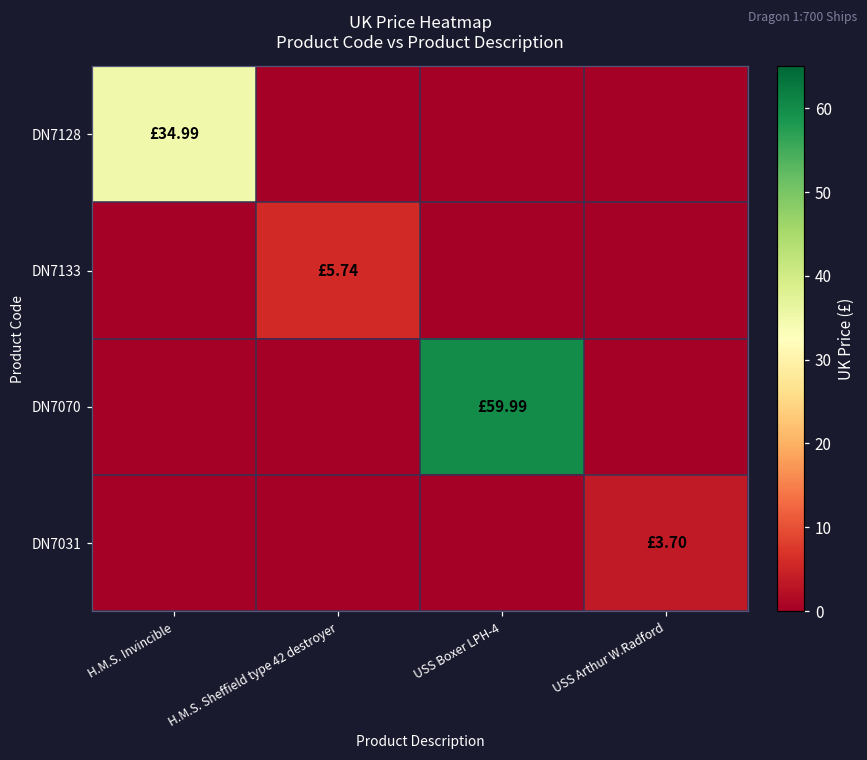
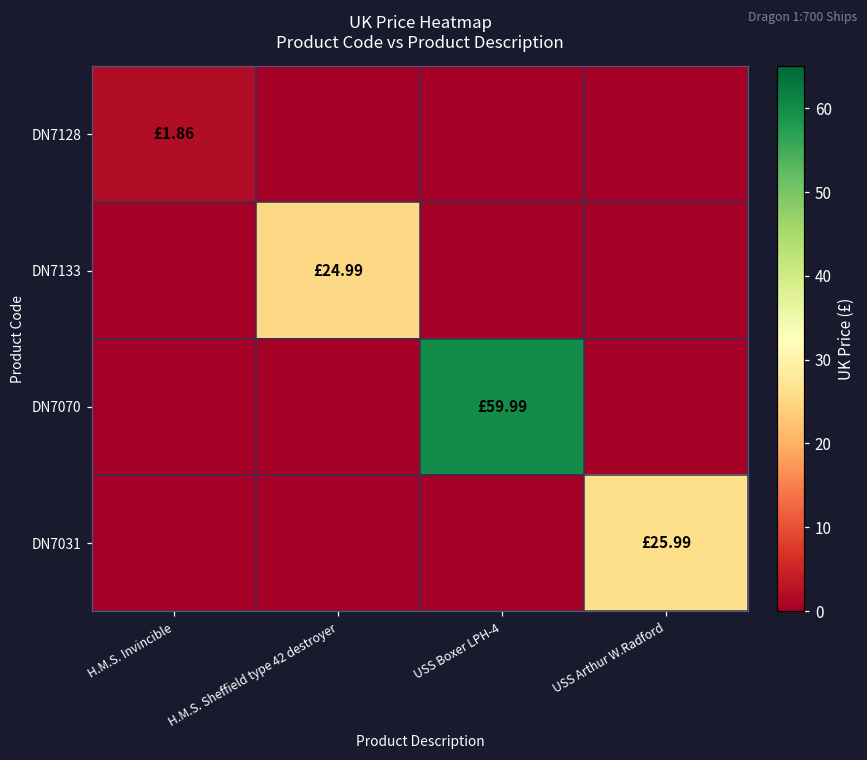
  {
    "DN7128": {
-     "H.M.S. Invincible": "£34.99"
+     "H.M.S. Invincible": "£1.86"
    },
    "DN7133": {
-     "H.M.S. Sheffield type 42 destroyer": "£5.74"
+     "H.M.S. Sheffield type 42 destroyer": "£24.99"
    },
    "DN7070": {
      "USS Boxer LPH-4": "£59.99"
    },
    "DN7031": {
-     "USS Arthur W.Radford": "£3.70"
+     "USS Arthur W.Radford": "£25.99"
    }
  }
